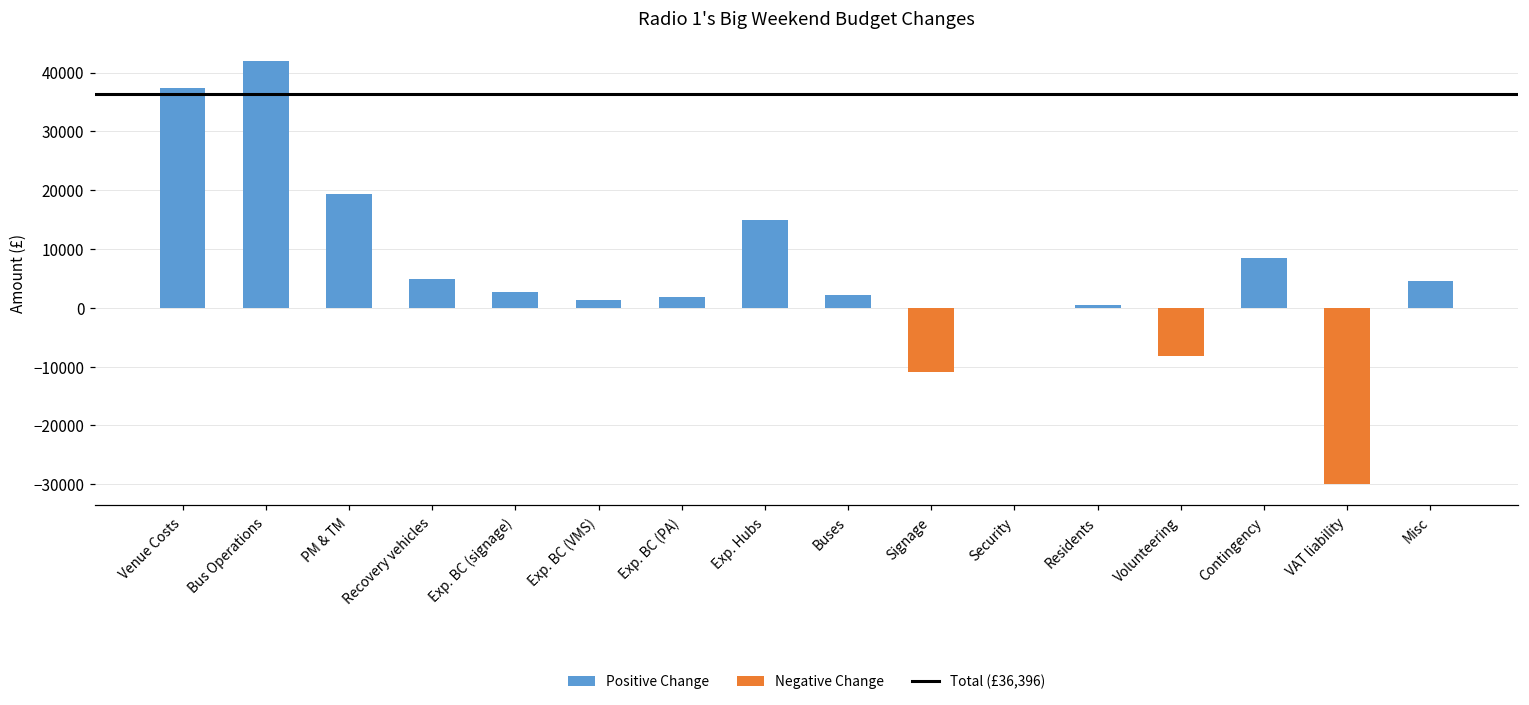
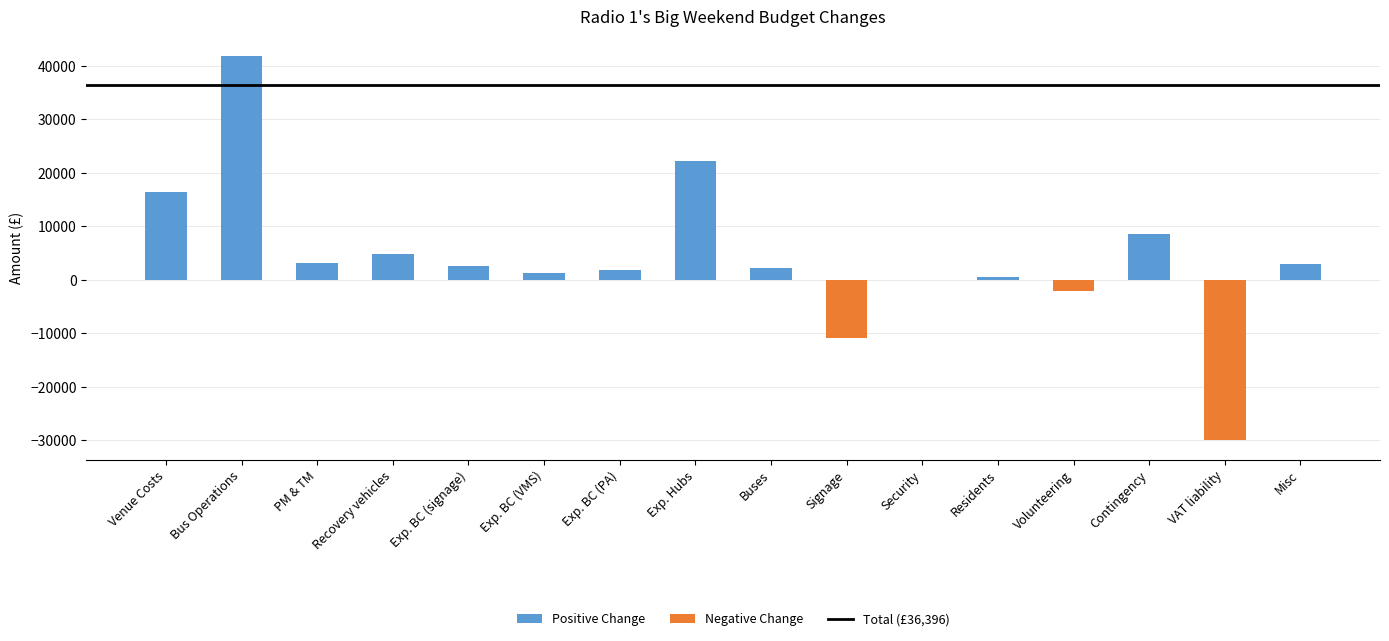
  {
-   "Venue Costs": 37000,
+   "Venue Costs": 17000,
    "Bus Operations": 42000,
-   "PM & TM": 19000,
+   "PM & TM": 3000,
    "Recovery vehicles": 5000,
    "Exp. BC (signage)": 3000,
    "Exp. BC (VMS)": 1000,
    "Exp. BC (PA)": 2000,
-   "Exp. Hubs": 15000,
+   "Exp. Hubs": 22000,
    "Buses": 2000,
    "Signage": -11000,
    "Residents": 1000,
-   "Volunteering": -8000,
+   "Volunteering": -2000,
    "Contingency": 9000,
    "VAT liability": -30000,
-   "Misc": 5000
+   "Misc": 3000
  }
